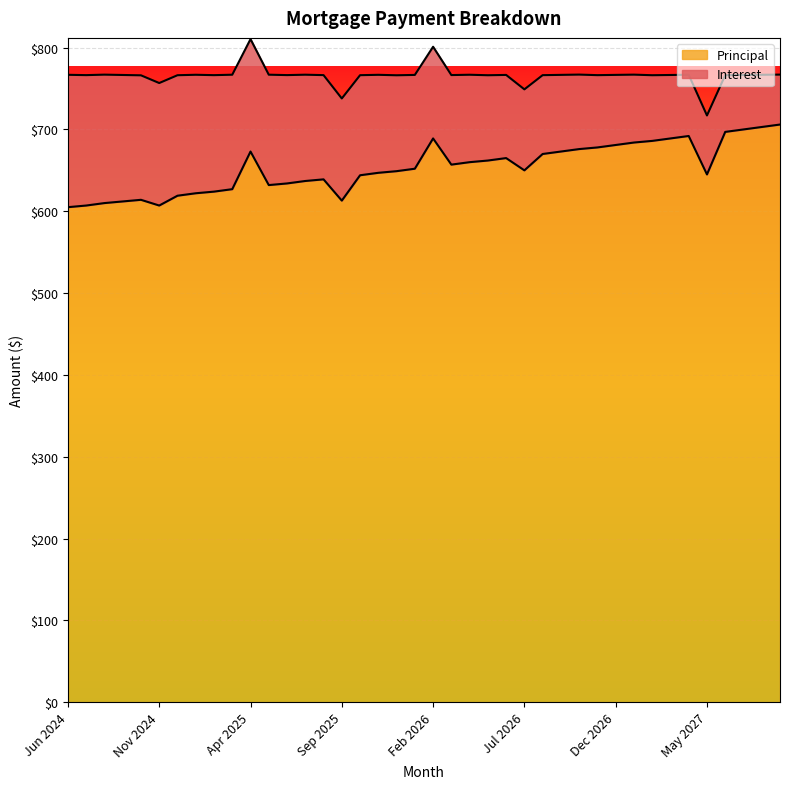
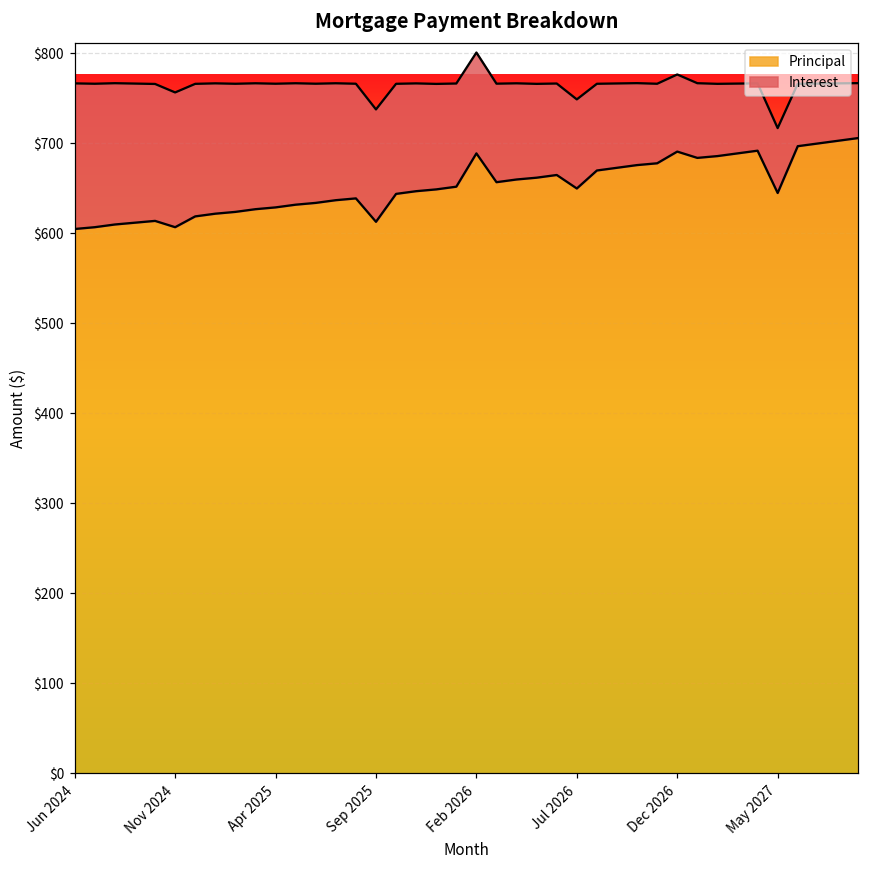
  {
    "Principal": {
      "Jun 2024": "$610",
      "Nov 2024": "$610",
-     "Apr 2025": "$670",
+     "Apr 2025": "$630",
      "Sep 2025": "$610",
      "Feb 2026": "$690",
      "Jul 2026": "$650",
-     "Dec 2026": "$680",
+     "Dec 2026": "$690",
      "May 2027": "$650"
    },
    "Interest": {
      "Jun 2024": "$160",
      "Nov 2024": "$150",
      "Apr 2025": "$140",
      "Sep 2025": "$120",
      "Feb 2026": "$110",
      "Jul 2026": "$100",
      "Dec 2026": "$90",
      "May 2027": "$70"
    }
  }
